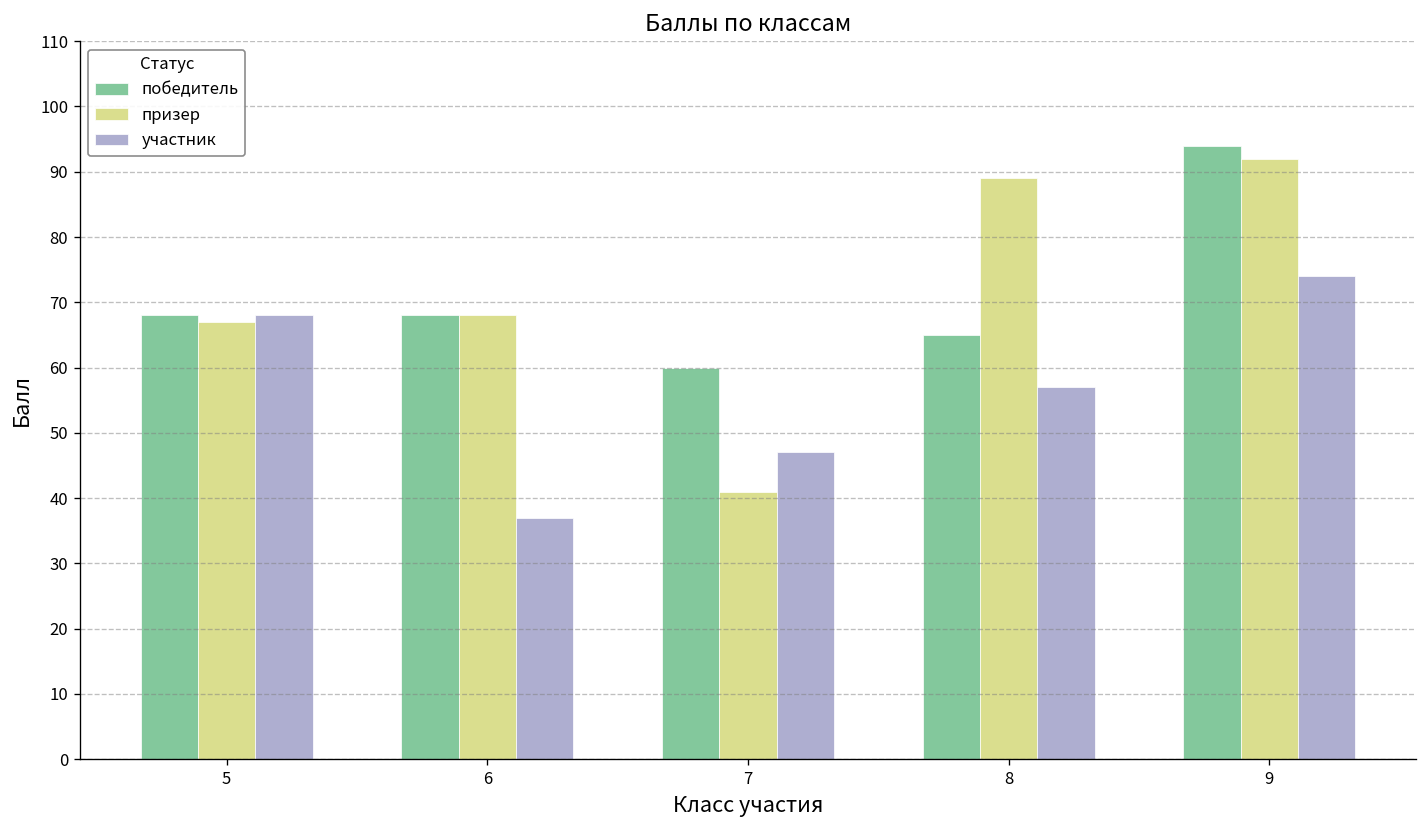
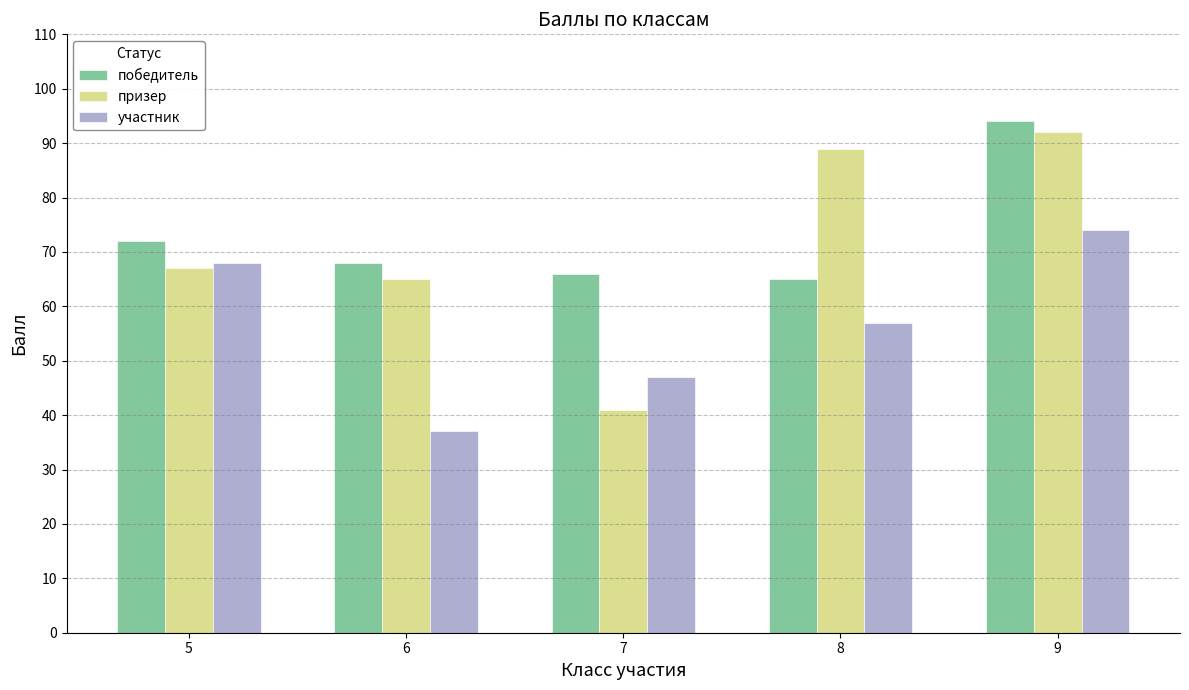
  {
    "победитель": {
-     "5": 68,
+     "5": 72,
      "6": 68,
-     "7": 60,
+     "7": 66,
      "8": 65,
      "9": 94
    },
    "призер": {
      "5": 67,
-     "6": 68,
+     "6": 65,
      "7": 41,
      "8": 89,
      "9": 92
    },
    "участник": {
      "5": 68,
      "6": 37,
      "7": 47,
      "8": 57,
      "9": 74
    }
  }
